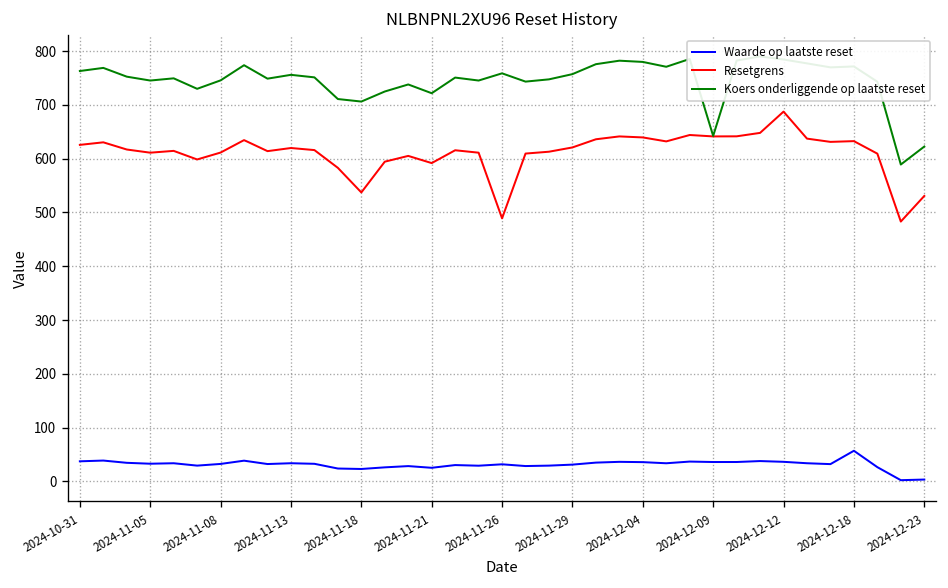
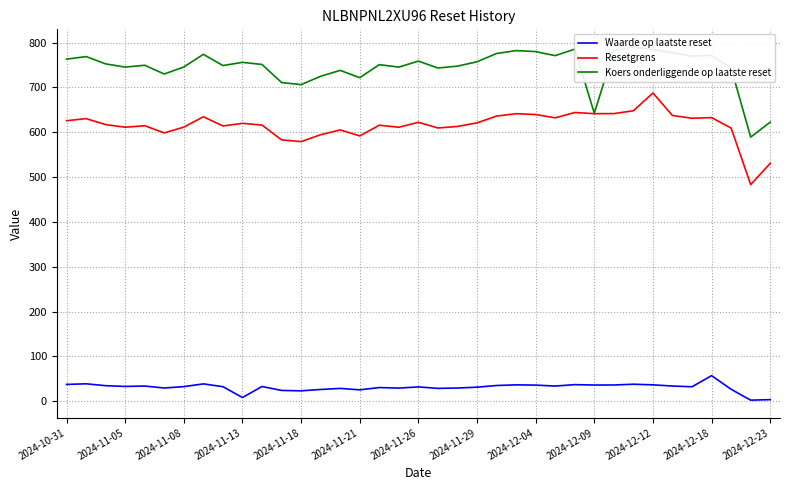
  {
    "Waarde op laatste reset": {
      "2024-10-31": 40,
      "2024-11-05": 30,
      "2024-11-08": 30,
-     "2024-11-13": 30,
+     "2024-11-13": 10,
      "2024-11-18": 20,
      "2024-11-21": 30,
      "2024-11-26": 30,
      "2024-11-29": 30,
      "2024-12-04": 40,
      "2024-12-09": 40,
      "2024-12-12": 40,
      "2024-12-18": 60,
      "2024-12-23": 0
    },
    "Resetgrens": {
      "2024-10-31": 630,
      "2024-11-05": 610,
      "2024-11-08": 610,
      "2024-11-13": 620,
-     "2024-11-18": 540,
+     "2024-11-18": 580,
      "2024-11-21": 590,
-     "2024-11-26": 490,
+     "2024-11-26": 620,
      "2024-11-29": 620,
      "2024-12-04": 640,
      "2024-12-12": 690,
      "2024-12-18": 630,
      "2024-12-23": 530
    },
    "Koers onderliggende op laatste reset": {
      "2024-10-31": 760,
      "2024-11-05": 750,
      "2024-11-08": 750,
      "2024-11-13": 760,
      "2024-11-18": 710,
      "2024-11-21": 720,
      "2024-11-26": 760,
      "2024-11-29": 760,
      "2024-12-04": 780,
      "2024-12-23": 620
    }
  }
